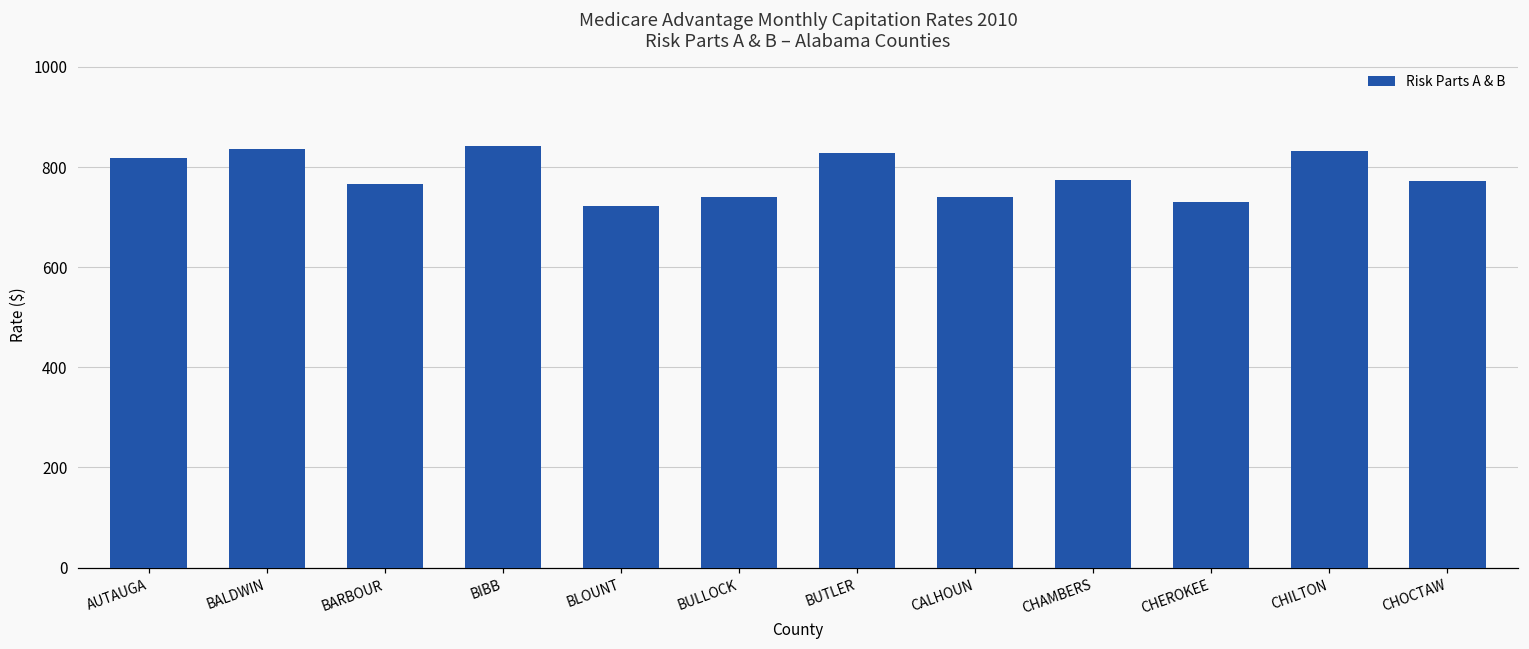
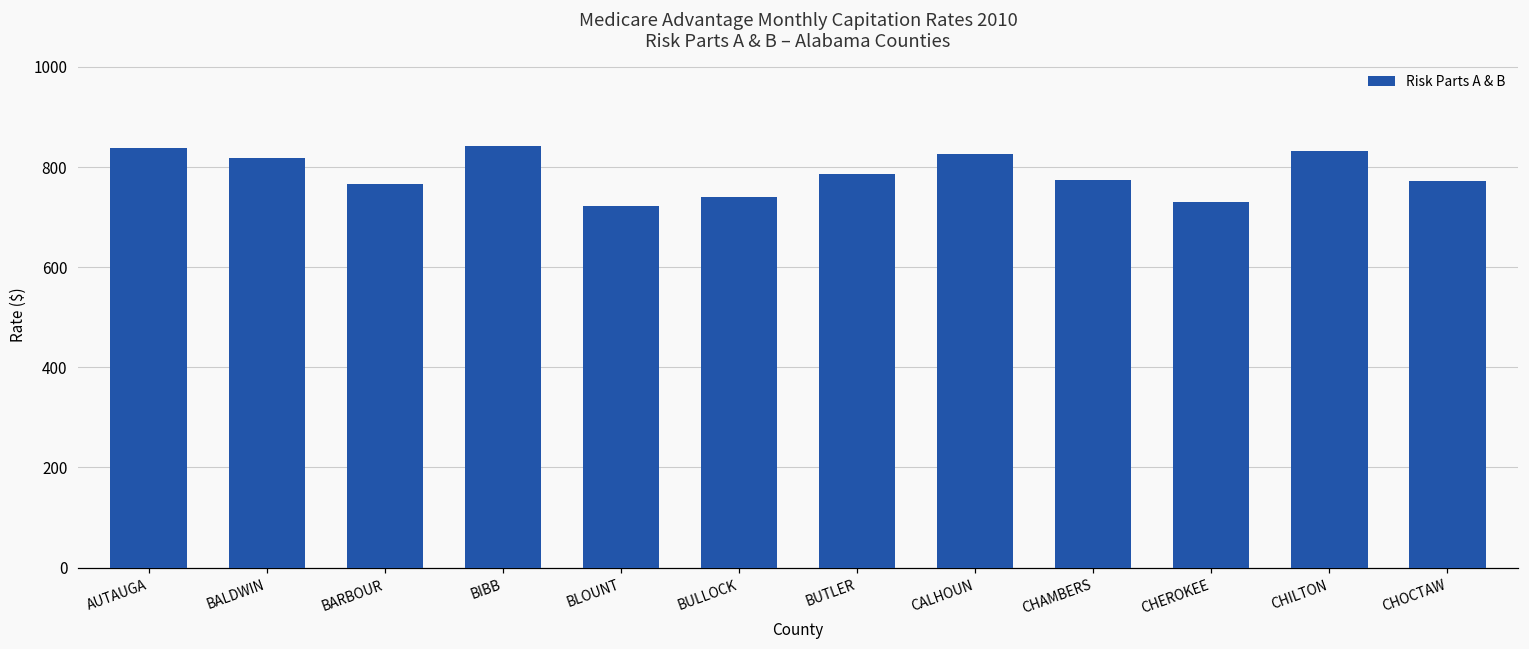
  {
-   "AUTAUGA": 820,
-   "BALDWIN": 840,
+   "AUTAUGA": 840,
+   "BALDWIN": 820,
    "BARBOUR": 770,
    "BIBB": 840,
    "BLOUNT": 720,
    "BULLOCK": 740,
-   "BUTLER": 830,
-   "CALHOUN": 740,
+   "BUTLER": 790,
+   "CALHOUN": 830,
    "CHAMBERS": 770,
    "CHEROKEE": 730,
    "CHILTON": 830,
    "CHOCTAW": 770
  }
